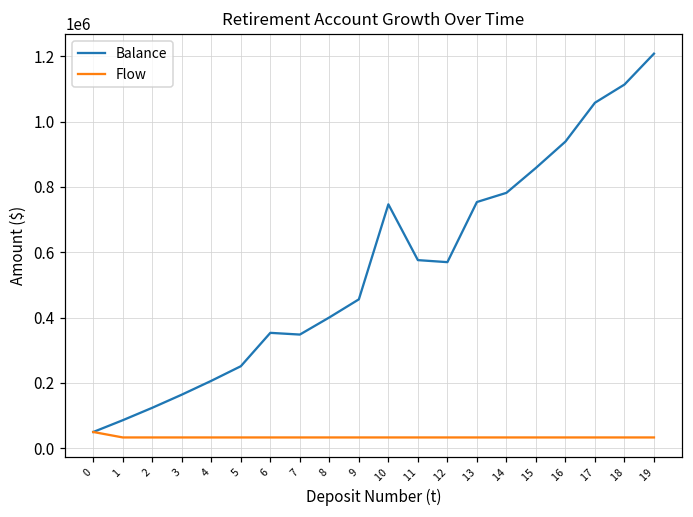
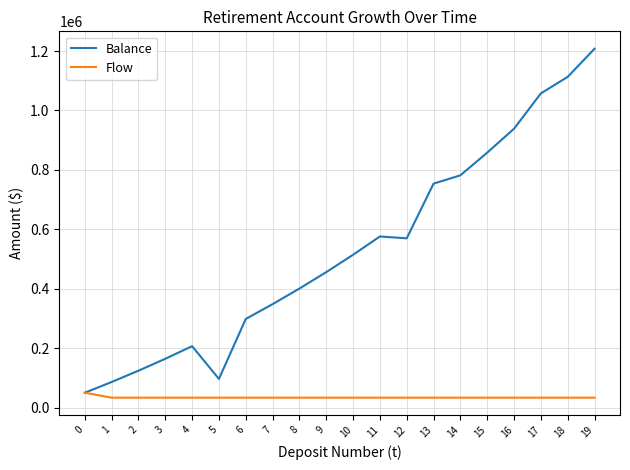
  {
    "Balance": {
      "1": 90000,
      "2": 120000,
      "3": 160000,
      "4": 210000,
-     "5": 250000,
-     "6": 350000,
+     "5": 100000,
+     "6": 300000,
      "7": 350000,
      "8": 400000,
      "9": 460000,
-     "10": 750000,
+     "10": 510000,
      "11": 580000,
      "12": 570000,
      "13": 750000,
      "14": 780000,
      "15": 860000,
      "16": 940000,
      "17": 1060000,
      "18": 1110000,
      "19": 1210000
    },
    "Flow": {
      "1": 30000,
      "2": 30000,
      "3": 30000,
      "4": 30000,
      "5": 30000,
      "6": 30000,
      "7": 30000,
      "8": 30000,
      "9": 30000,
      "10": 30000,
      "11": 30000,
      "12": 30000,
      "13": 30000,
      "14": 30000,
      "15": 30000,
      "16": 30000,
      "17": 30000,
      "18": 30000,
      "19": 30000
    }
  }
